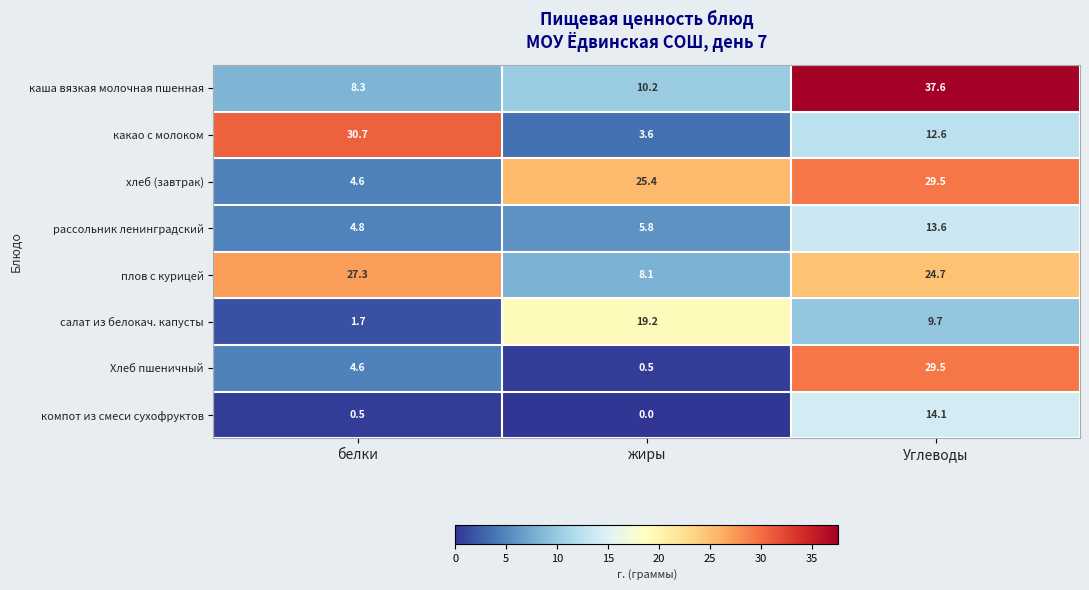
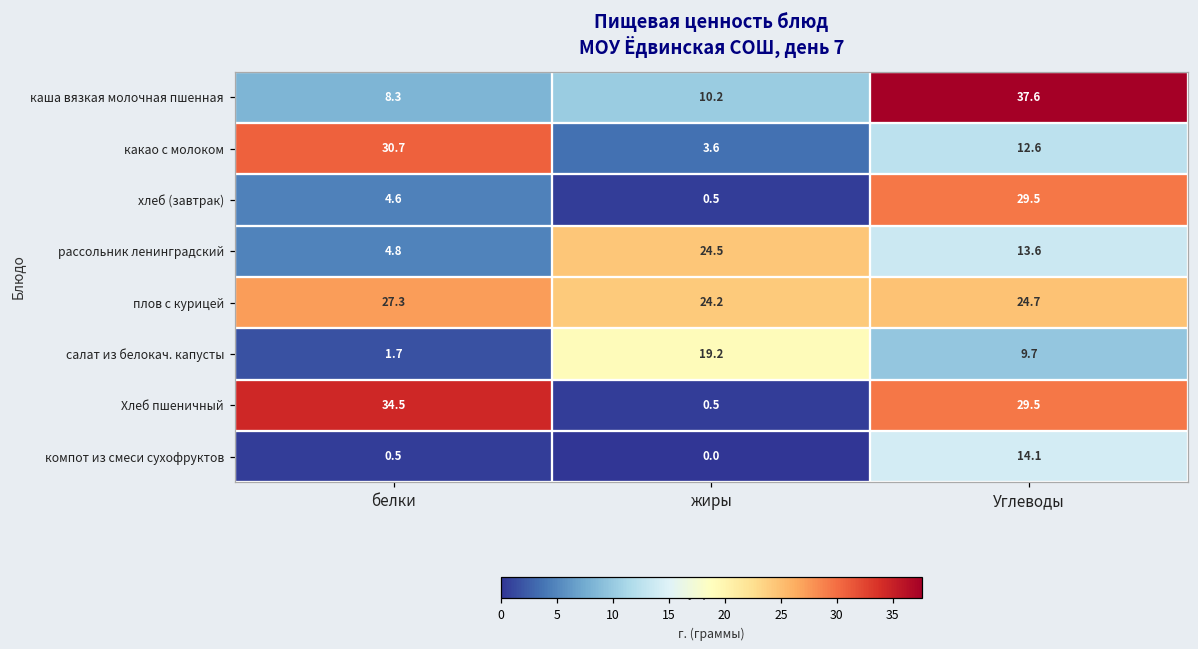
  {
    "каша вязкая молочная пшенная": {
      "белки": 8.3,
      "жиры": 10.2,
      "Углеводы": 37.6
    },
    "какао с молоком": {
      "белки": 30.7,
      "жиры": 3.6,
      "Углеводы": 12.6
    },
    "хлеб (завтрак)": {
      "белки": 4.6,
-     "жиры": 25.4,
+     "жиры": 0.5,
      "Углеводы": 29.5
    },
    "рассольник ленинградский": {
      "белки": 4.8,
-     "жиры": 5.8,
+     "жиры": 24.5,
      "Углеводы": 13.6
    },
    "плов с курицей": {
      "белки": 27.3,
-     "жиры": 8.1,
+     "жиры": 24.2,
      "Углеводы": 24.7
    },
    "салат из белокач. капусты": {
      "белки": 1.7,
      "жиры": 19.2,
      "Углеводы": 9.7
    },
    "Хлеб пшеничный": {
-     "белки": 4.6,
+     "белки": 34.5,
      "жиры": 0.5,
      "Углеводы": 29.5
    },
    "компот из смеси сухофруктов": {
      "белки": 0.5,
      "жиры": 0.0,
      "Углеводы": 14.1
    }
  }
